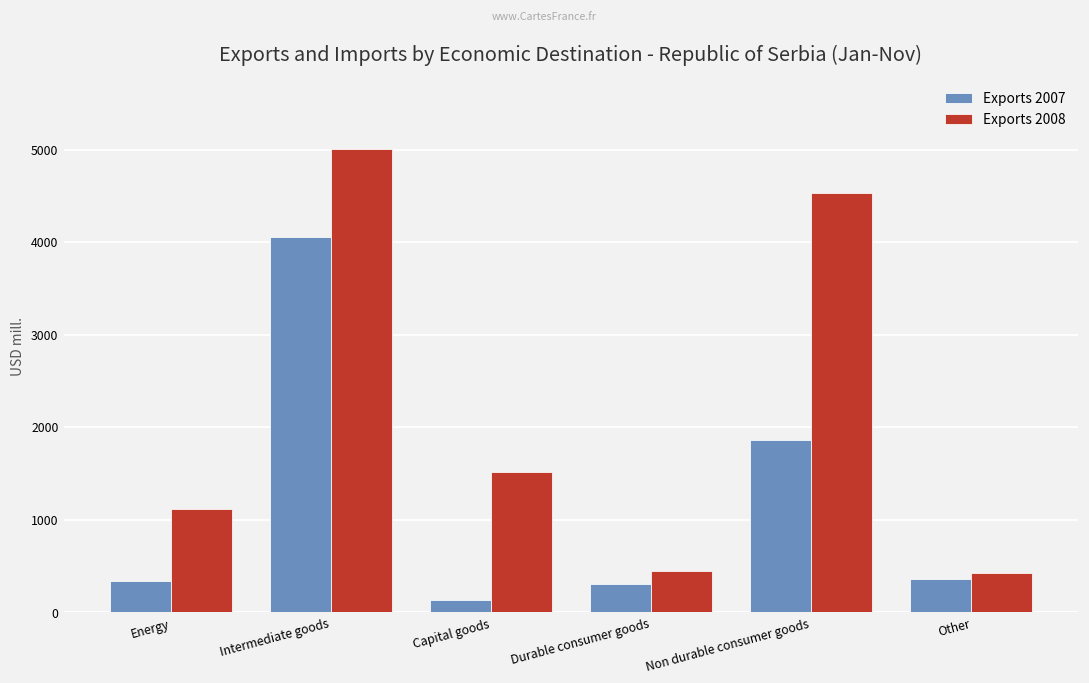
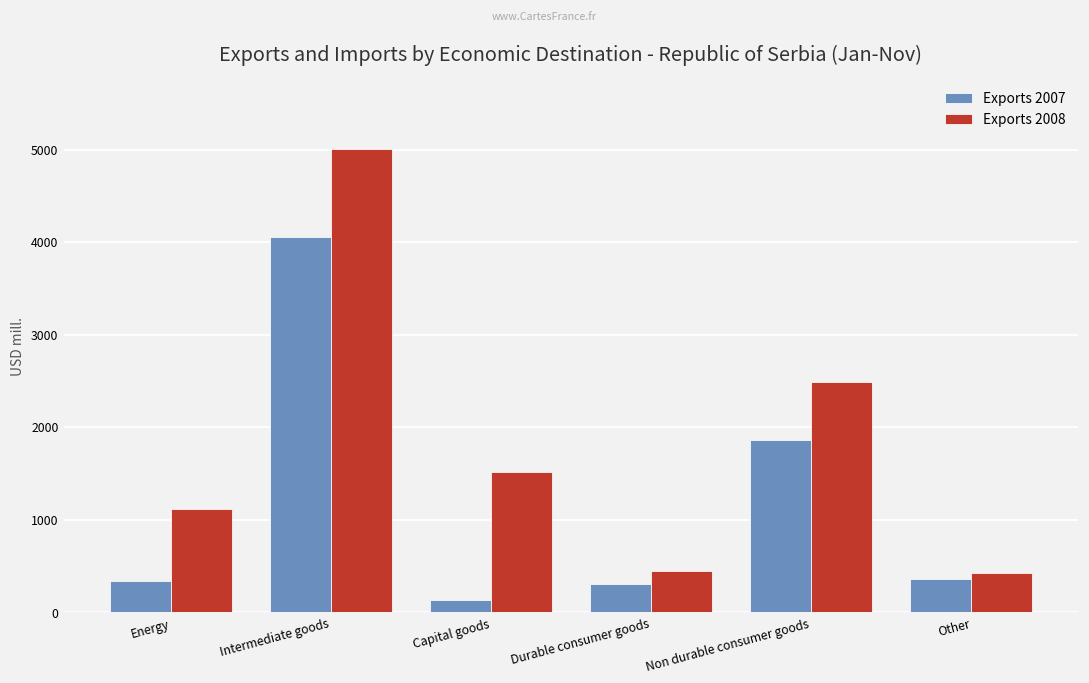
  {
    "Exports 2007": {
      "Energy": 300,
      "Intermediate goods": 4100,
      "Capital goods": 100,
      "Durable consumer goods": 300,
      "Non durable consumer goods": 1900,
      "Other": 400
    },
    "Exports 2008": {
      "Energy": 1100,
      "Intermediate goods": 5000,
      "Capital goods": 1500,
      "Durable consumer goods": 400,
-     "Non durable consumer goods": 4500,
+     "Non durable consumer goods": 2500,
      "Other": 400
    }
  }
